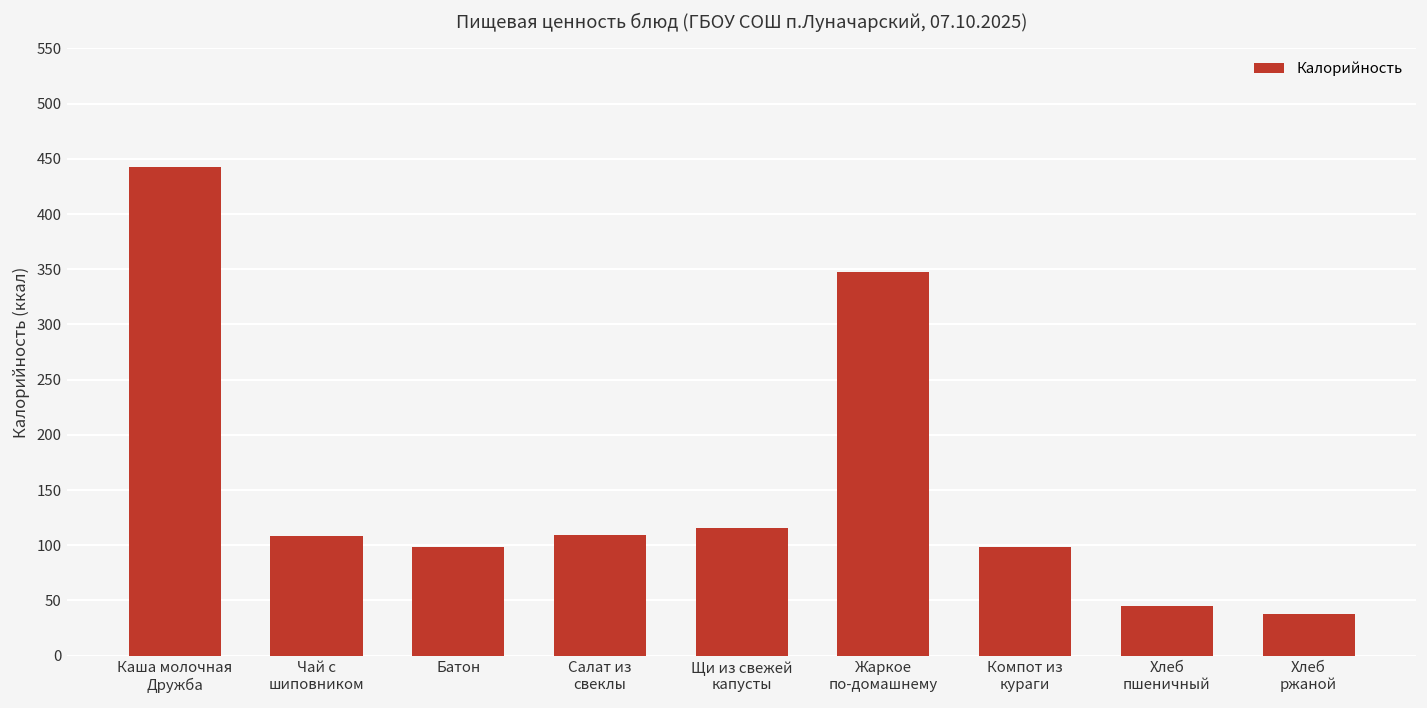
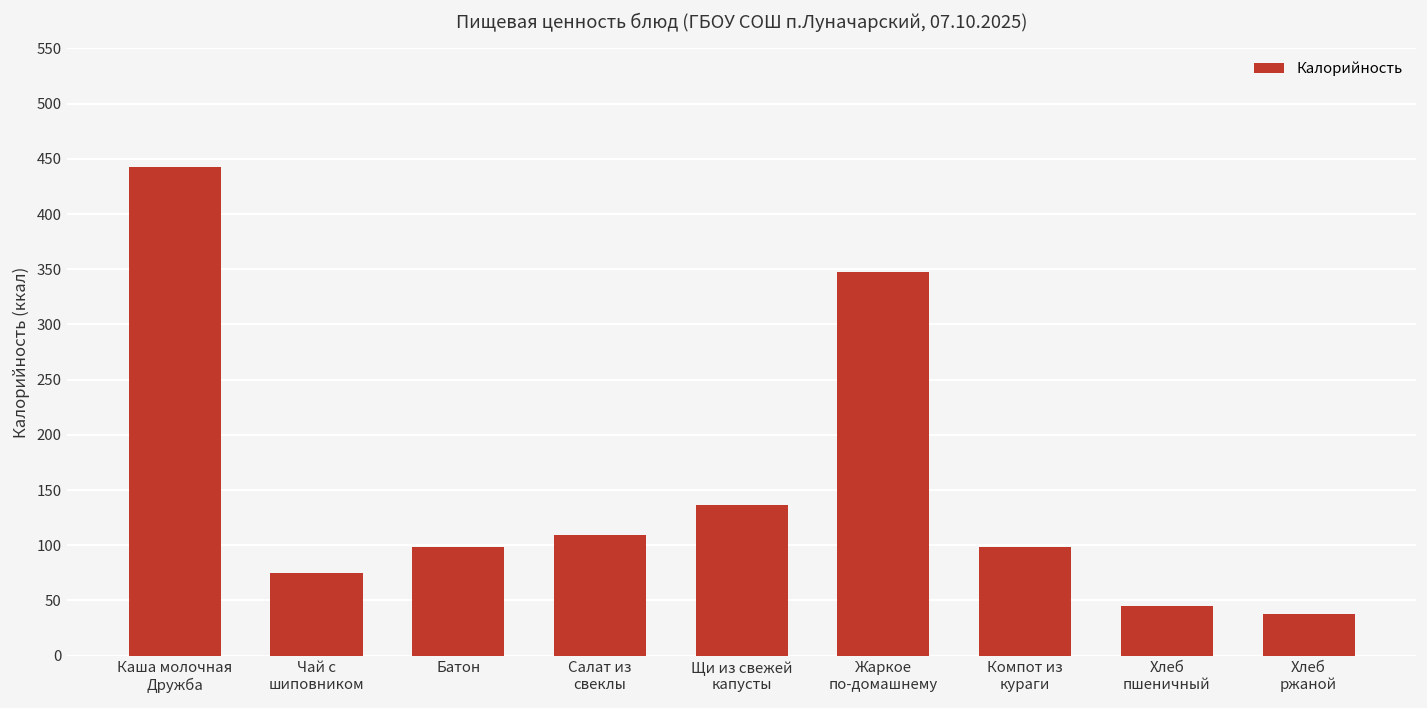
  {
    "Каша молочная Дружба": 440,
-   "Чай с шиповником": 110,
+   "Чай с шиповником": 80,
    "Батон": 100,
    "Салат из свеклы": 110,
-   "Щи из свежей капусты": 120,
+   "Щи из свежей капусты": 140,
    "Жаркое по-домашнему": 350,
    "Компот из кураги": 100,
    "Хлеб пшеничный": 50,
    "Хлеб ржаной": 40
  }
